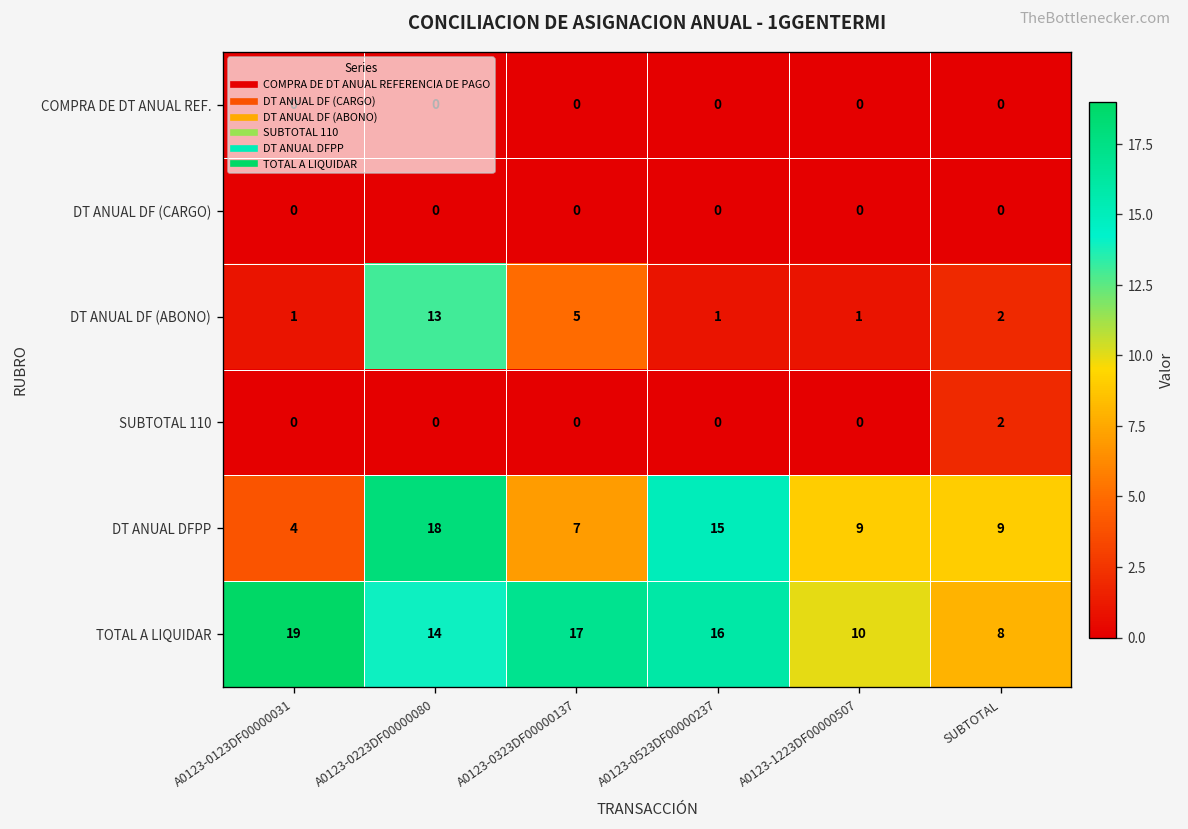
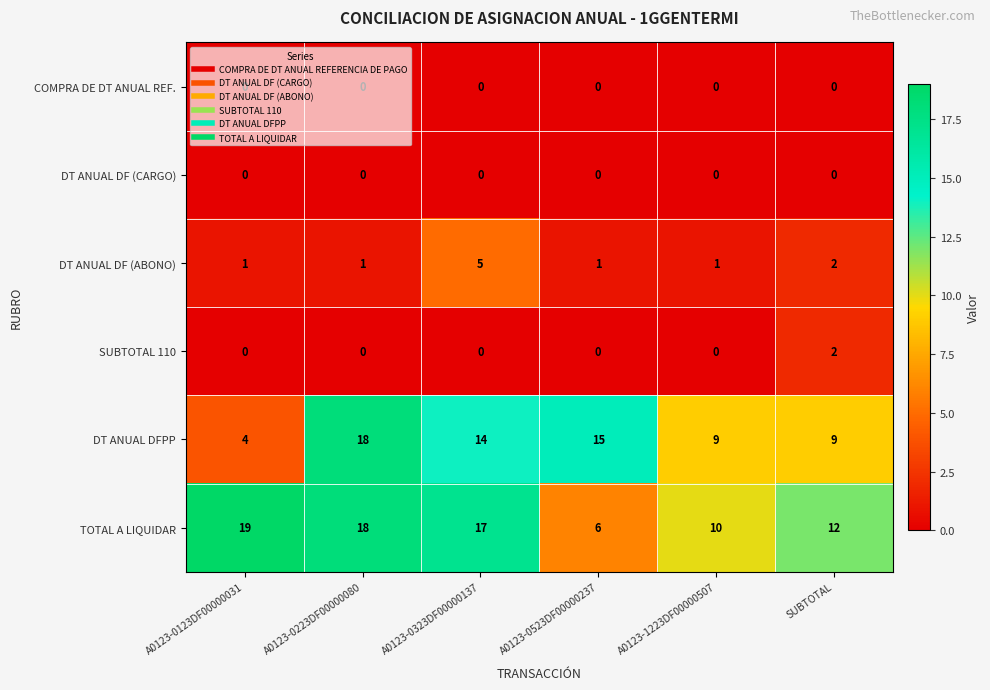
  {
    "COMPRA DE DT ANUAL REF.": {
      "A0123-0323DF00000137": 0,
      "A0123-0523DF00000237": 0,
      "A0123-1223DF00000507": 0,
      "SUBTOTAL": 0
    },
    "DT ANUAL DF (CARGO)": {
      "A0123-0123DF00000031": 0,
      "A0123-0223DF00000080": 0,
      "A0123-0323DF00000137": 0,
      "A0123-0523DF00000237": 0,
      "A0123-1223DF00000507": 0,
      "SUBTOTAL": 0
    },
    "DT ANUAL DF (ABONO)": {
      "A0123-0123DF00000031": 1,
-     "A0123-0223DF00000080": 13,
+     "A0123-0223DF00000080": 1,
      "A0123-0323DF00000137": 5,
      "A0123-0523DF00000237": 1,
      "A0123-1223DF00000507": 1,
      "SUBTOTAL": 2
    },
    "SUBTOTAL 110": {
      "A0123-0123DF00000031": 0,
      "A0123-0223DF00000080": 0,
      "A0123-0323DF00000137": 0,
      "A0123-0523DF00000237": 0,
      "A0123-1223DF00000507": 0,
      "SUBTOTAL": 2
    },
    "DT ANUAL DFPP": {
      "A0123-0123DF00000031": 4,
      "A0123-0223DF00000080": 18,
-     "A0123-0323DF00000137": 7,
+     "A0123-0323DF00000137": 14,
      "A0123-0523DF00000237": 15,
      "A0123-1223DF00000507": 9,
      "SUBTOTAL": 9
    },
    "TOTAL A LIQUIDAR": {
      "A0123-0123DF00000031": 19,
-     "A0123-0223DF00000080": 14,
+     "A0123-0223DF00000080": 18,
      "A0123-0323DF00000137": 17,
-     "A0123-0523DF00000237": 16,
+     "A0123-0523DF00000237": 6,
      "A0123-1223DF00000507": 10,
-     "SUBTOTAL": 8
+     "SUBTOTAL": 12
    }
  }
